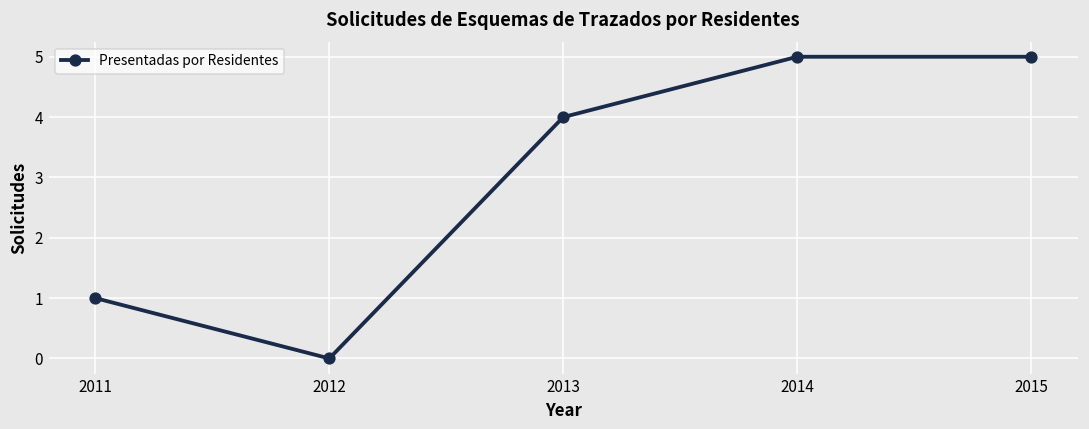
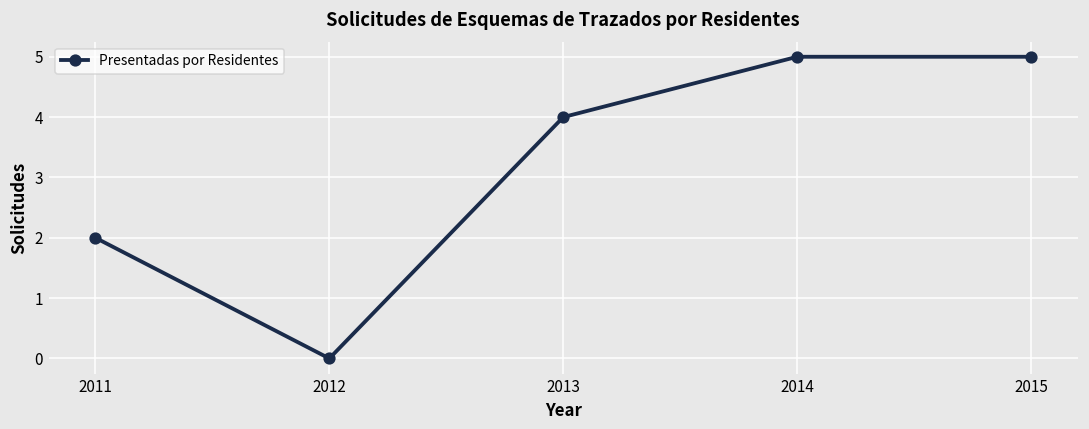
  {
-   "2011": 1,
+   "2011": 2,
    "2012": 0,
    "2013": 4,
    "2014": 5,
    "2015": 5
  }
